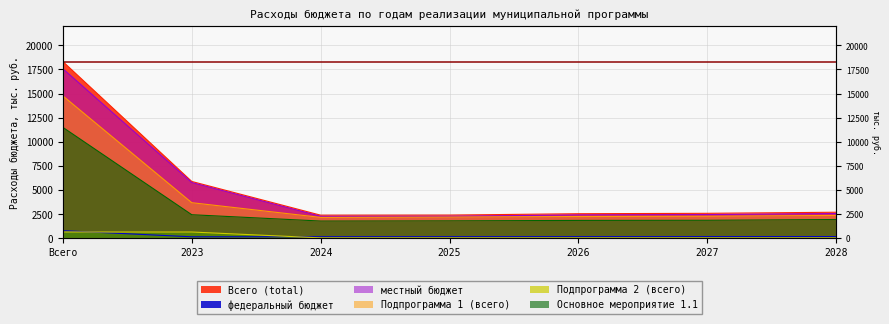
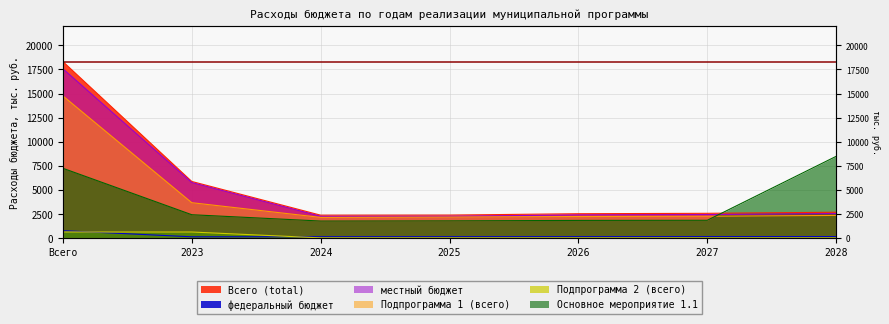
  {
    "Всего (total)": {
      "Всего": 18000
    },
    "федеральный бюджет": {
      "2023": 0
    },
    "местный бюджет": {
      "Всего": 18000
    },
    "Подпрограмма 1 (всего)": {
      "Всего": 15000,
      "2023": 4000
    },
    "Подпрограмма 2 (всего)": {
      "2023": 1000
    },
    "Основное мероприятие 1.1": {
-     "Всего": 11000,
+     "Всего": 7000,
      "2023": 2000,
      "2024": 2000,
      "2025": 2000,
      "2026": 2000,
      "2027": 2000,
-     "2028": 2000
+     "2028": 8000
    }
  }
